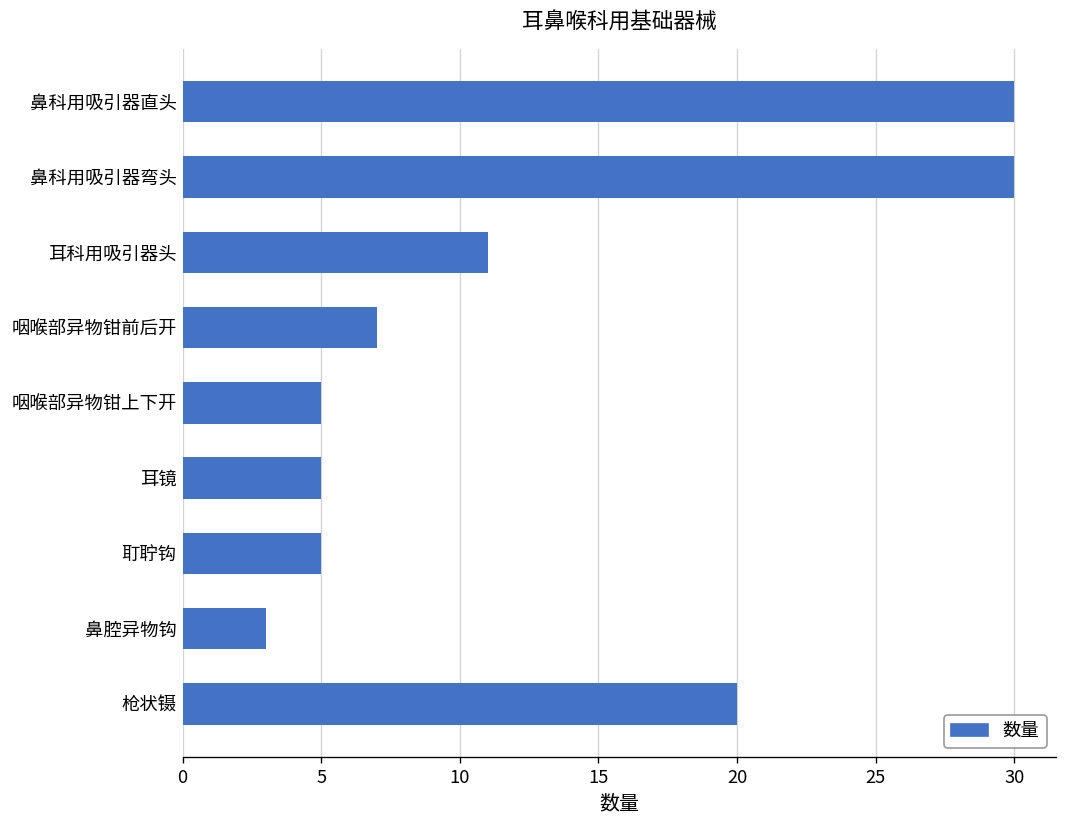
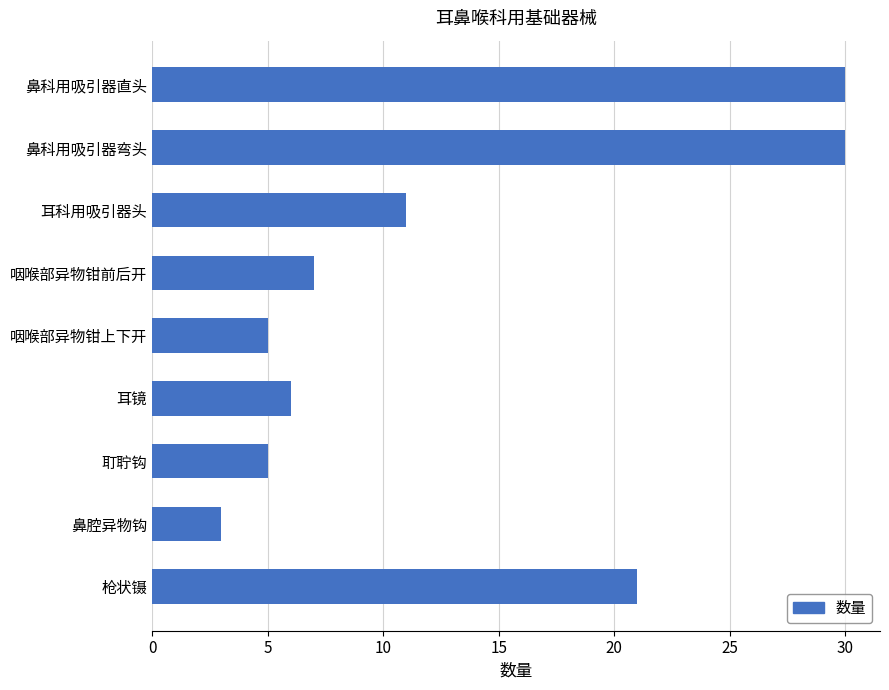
  {
    "鼻科用吸引器直头": 30,
    "鼻科用吸引器弯头": 30,
    "耳科用吸引器头": 11,
    "咽喉部异物钳前后开": 7,
    "咽喉部异物钳上下开": 5,
-   "耳镜": 5,
+   "耳镜": 6,
    "耵聍钩": 5,
    "鼻腔异物钩": 3,
-   "枪状镊": 20
+   "枪状镊": 21
  }
